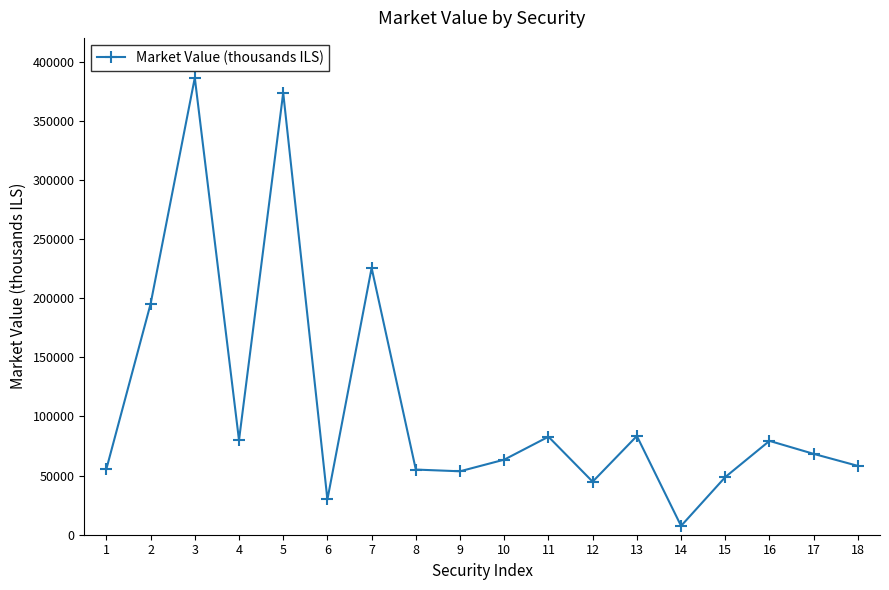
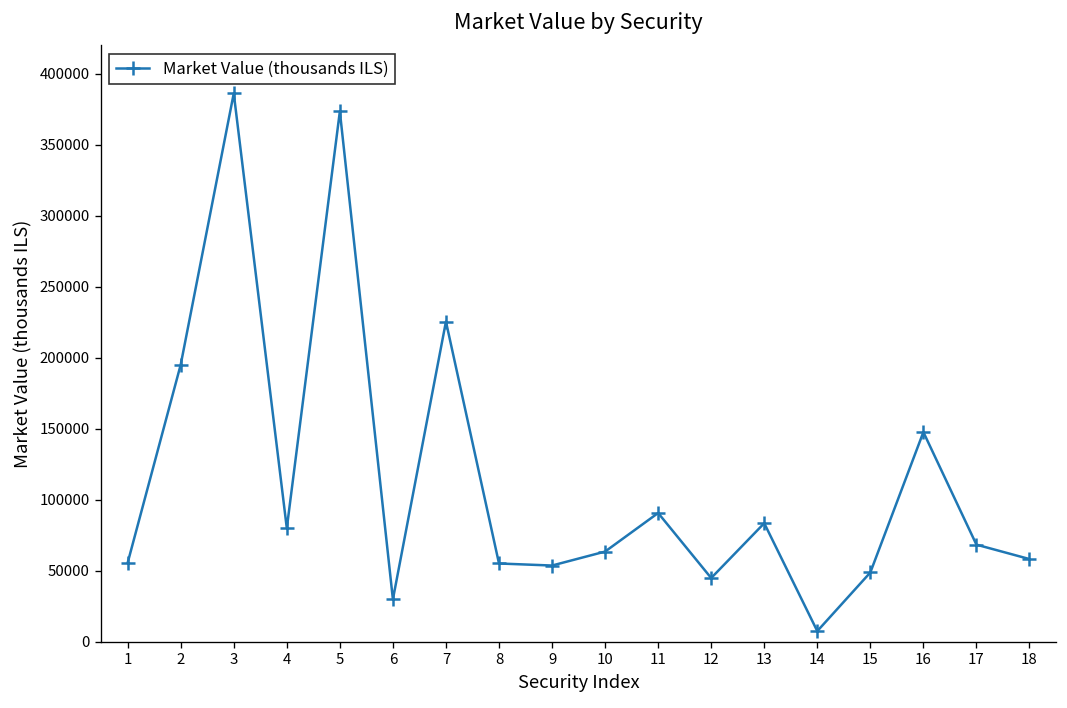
  {
    "1": 56000,
    "2": 195000,
    "3": 386000,
    "4": 80000,
    "5": 374000,
    "6": 30000,
    "7": 226000,
    "8": 55000,
    "9": 54000,
    "10": 63000,
-   "11": 83000,
+   "11": 91000,
    "12": 45000,
    "13": 83000,
    "14": 7000,
    "15": 49000,
-   "16": 79000,
+   "16": 148000,
    "17": 68000,
    "18": 58000
  }
